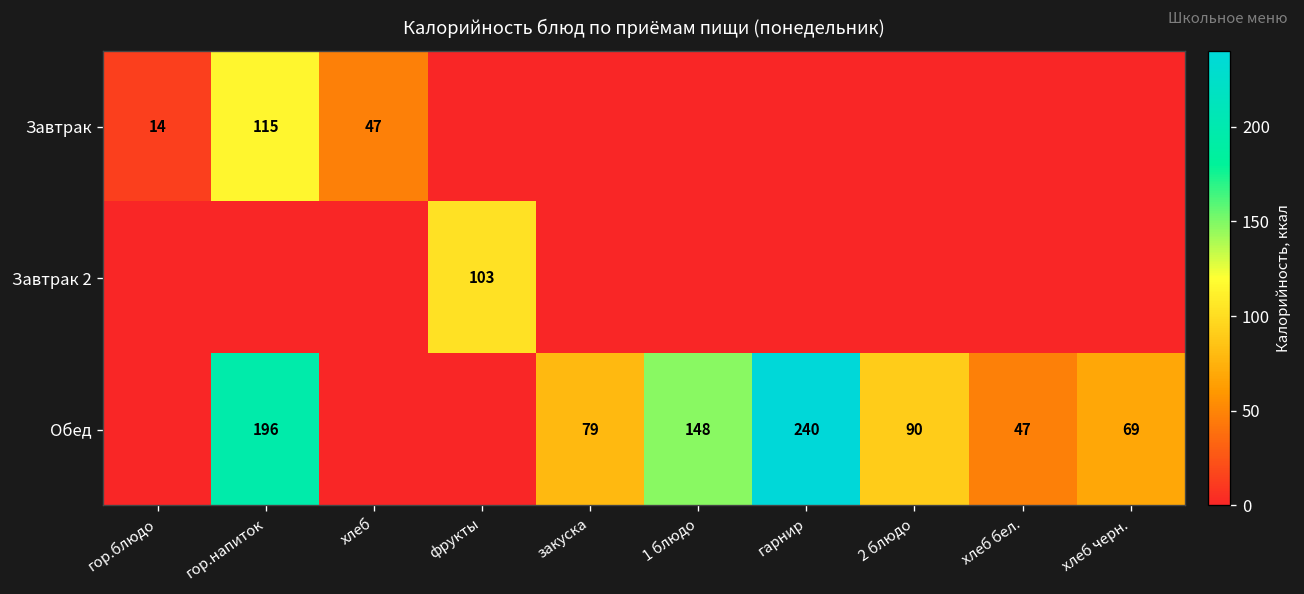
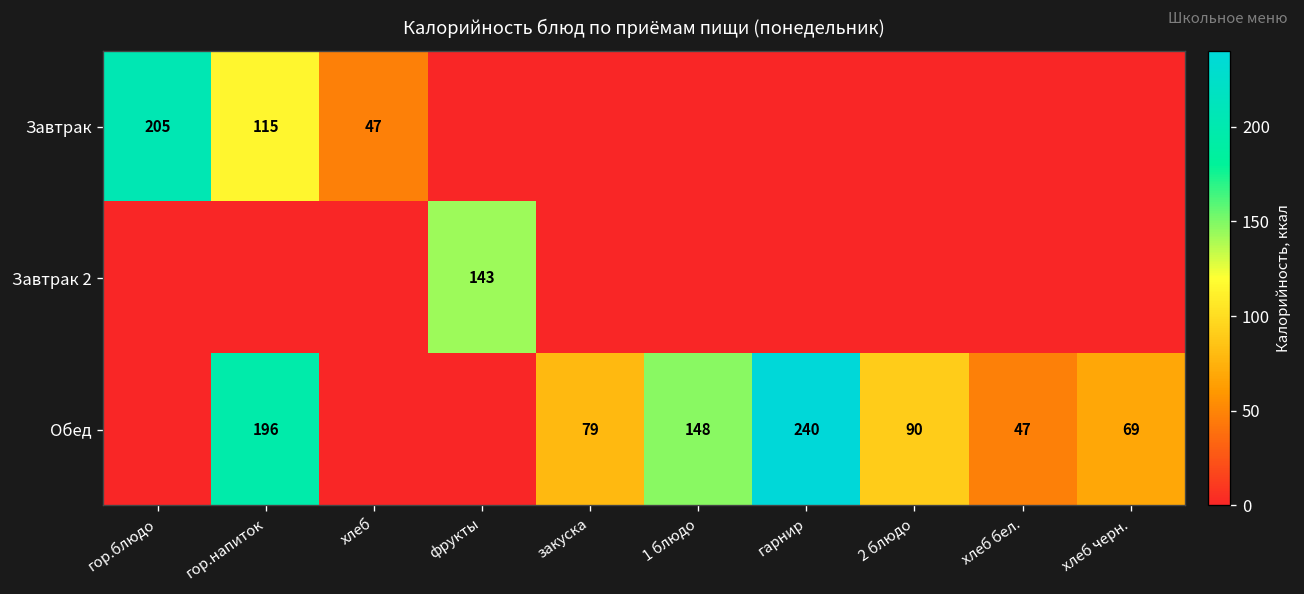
  {
    "Завтрак": {
-     "гор.блюдо": 14,
+     "гор.блюдо": 205,
      "гор.напиток": 115,
      "хлеб": 47
    },
    "Завтрак 2": {
-     "фрукты": 103
+     "фрукты": 143
    },
    "Обед": {
      "гор.напиток": 196,
      "закуска": 79,
      "1 блюдо": 148,
      "гарнир": 240,
      "2 блюдо": 90,
      "хлеб бел.": 47,
      "хлеб черн.": 69
    }
  }
